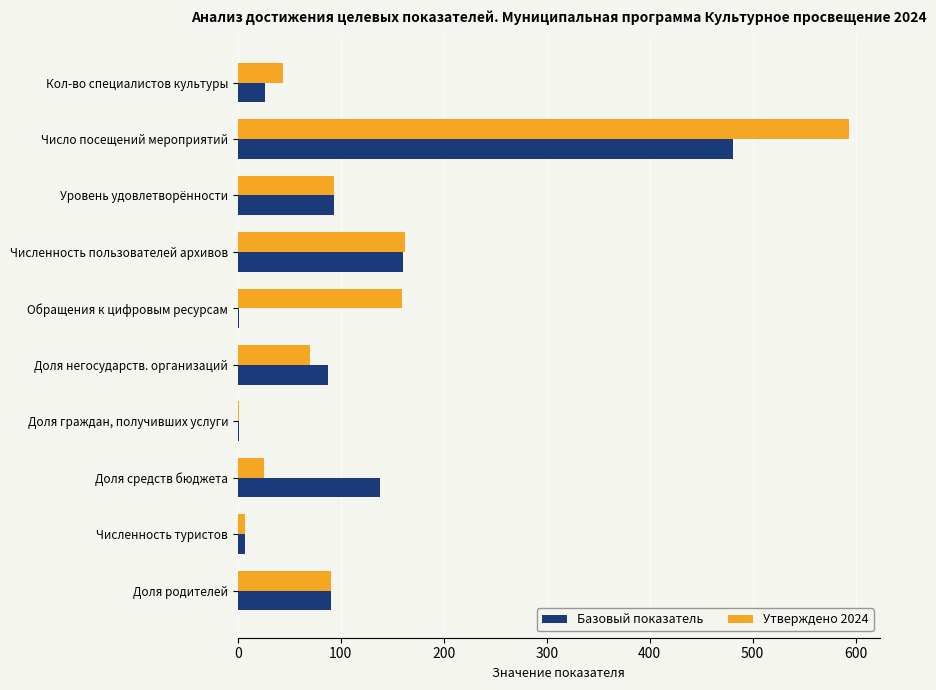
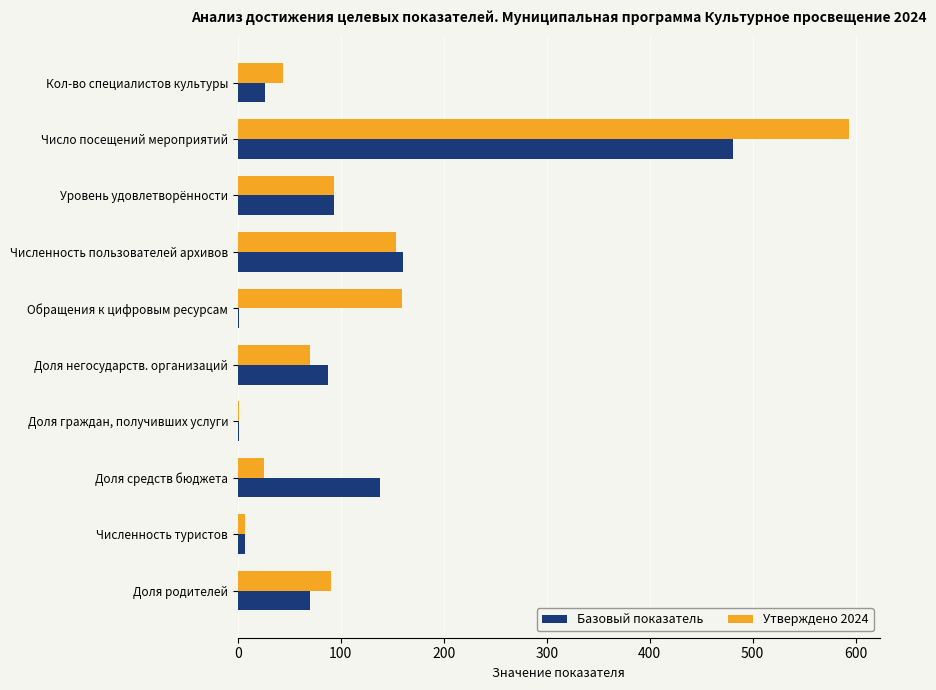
  {
    "Базовый показатель": {
      "Кол-во специалистов культуры": 26,
      "Число посещений мероприятий": 481,
      "Уровень удовлетворённости": 93,
      "Численность пользователей архивов": 160,
      "Доля негосударств. организаций": 88,
      "Доля средств бюджета": 138,
      "Численность туристов": 7,
-     "Доля родителей": 90
+     "Доля родителей": 70
    },
    "Утверждено 2024": {
      "Кол-во специалистов культуры": 44,
      "Число посещений мероприятий": 594,
      "Уровень удовлетворённости": 93,
-     "Численность пользователей архивов": 162,
+     "Численность пользователей архивов": 154,
      "Обращения к цифровым ресурсам": 159,
      "Доля негосударств. организаций": 70,
      "Доля средств бюджета": 26,
      "Численность туристов": 7,
      "Доля родителей": 90
    }
  }
